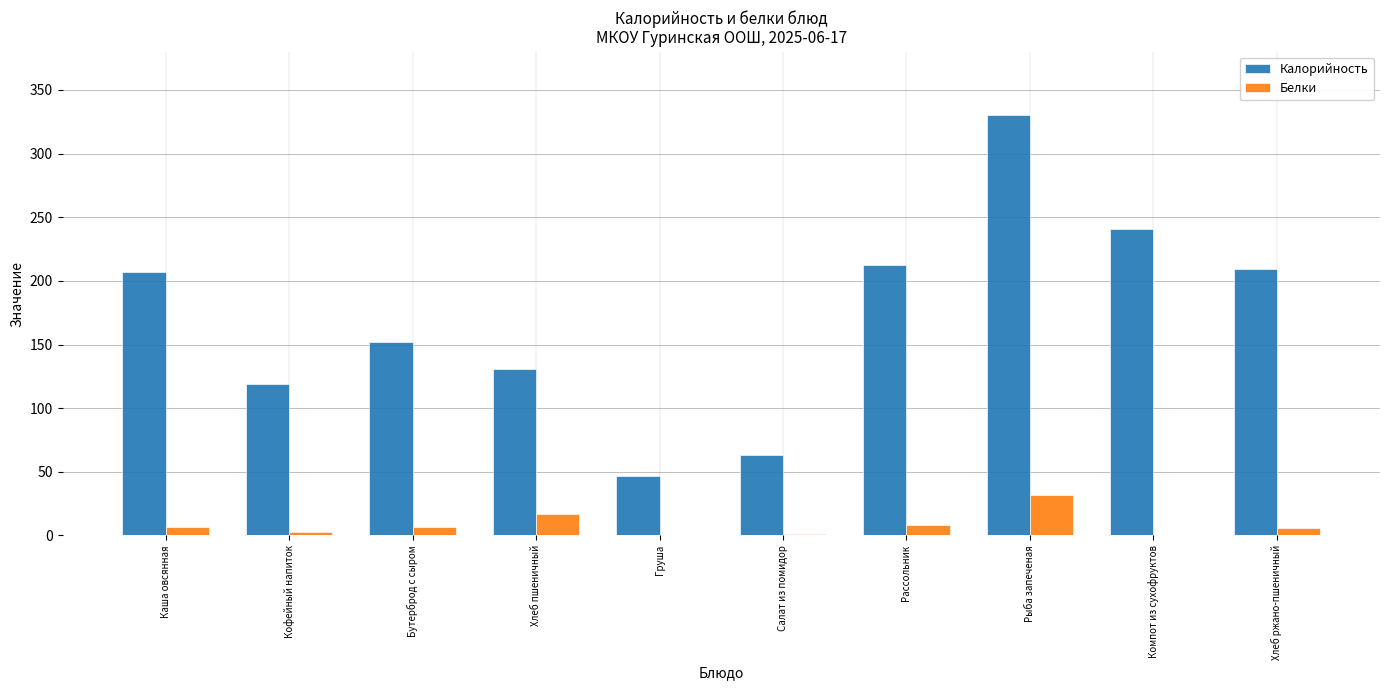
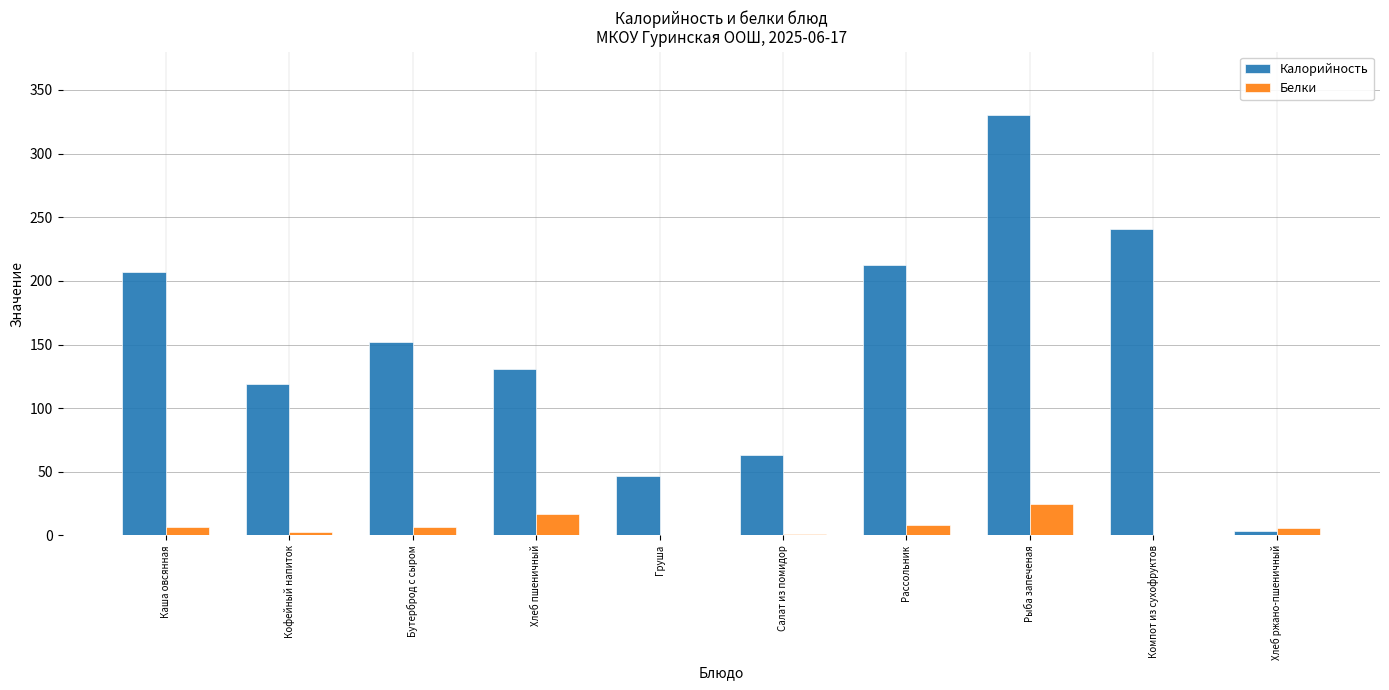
  {
    "Калорийность": {
      "Каша овсянная": 207,
      "Кофейный напиток": 119,
      "Бутерброд с сыром": 152,
      "Хлеб пшеничный": 131,
      "Груша": 47,
      "Салат из помидор": 63,
      "Рассольник": 212,
      "Рыба запеченая": 331,
      "Компот из сухофруктов": 241,
-     "Хлеб ржано-пшеничный": 210
+     "Хлеб ржано-пшеничный": 4
    },
    "Белки": {
      "Каша овсянная": 6,
      "Кофейный напиток": 3,
      "Бутерброд с сыром": 7,
      "Хлеб пшеничный": 17,
      "Рассольник": 8,
-     "Рыба запеченая": 32,
+     "Рыба запеченая": 25,
      "Хлеб ржано-пшеничный": 6
    }
  }
